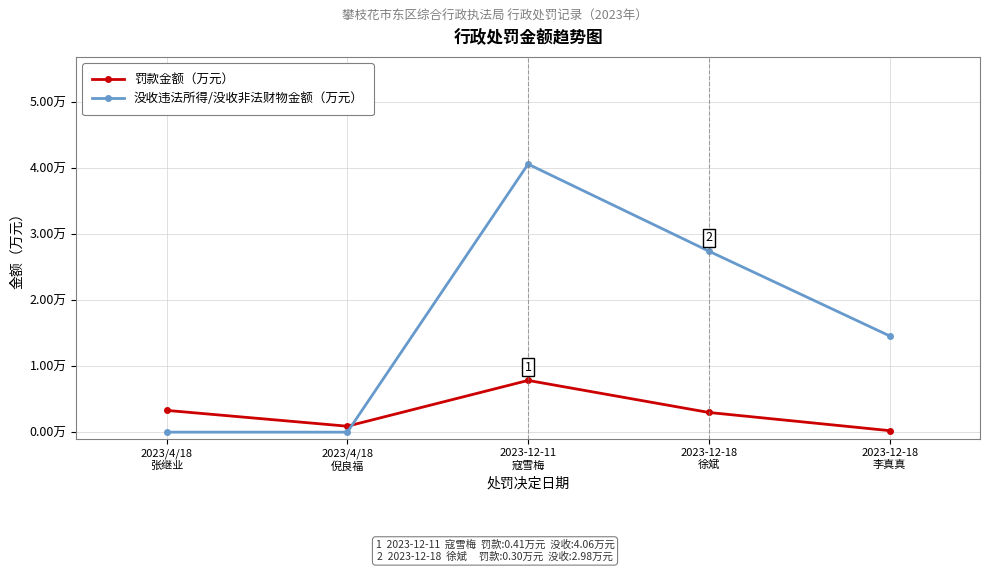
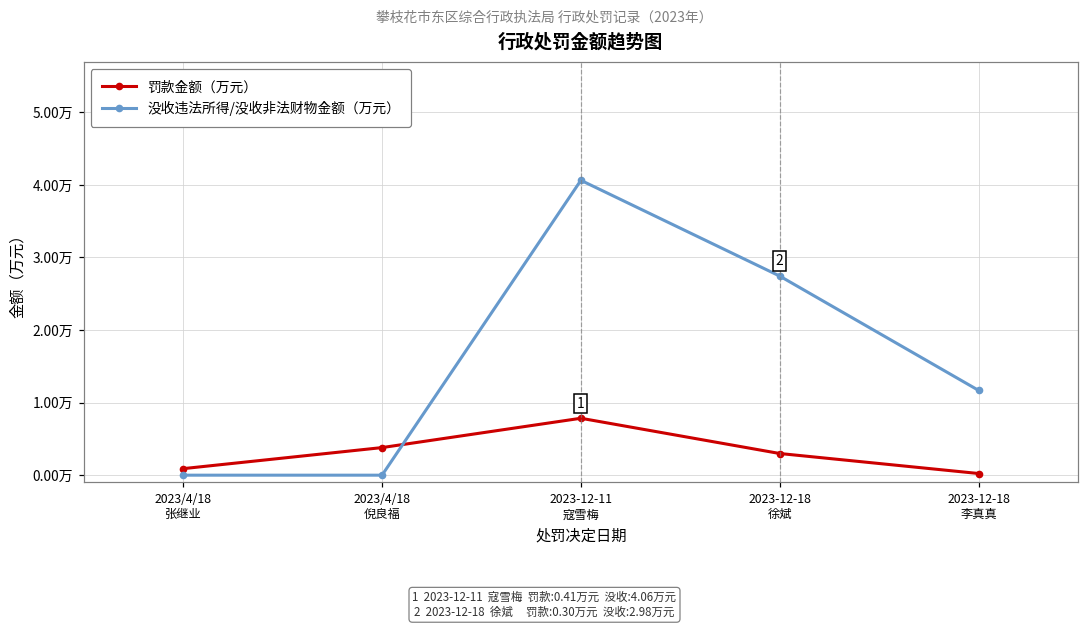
  {
    "罚款金额（万元）": {
-     "2023/4/18 张继业": "0.3万",
-     "2023/4/18 倪良福": "0.1万",
+     "2023/4/18 张继业": "0.1万",
+     "2023/4/18 倪良福": "0.4万",
      "2023-12-18 徐斌": "0.3万",
      "2023-12-18 李真真": "0.0万"
    },
    "没收违法所得/没收非法财物金额（万元）": {
      "2023/4/18 张继业": "0.0万",
      "2023/4/18 倪良福": "0.0万",
      "2023-12-11 寇雪梅": "4.1万",
-     "2023-12-18 李真真": "1.5万"
+     "2023-12-18 李真真": "1.2万"
    }
  }
